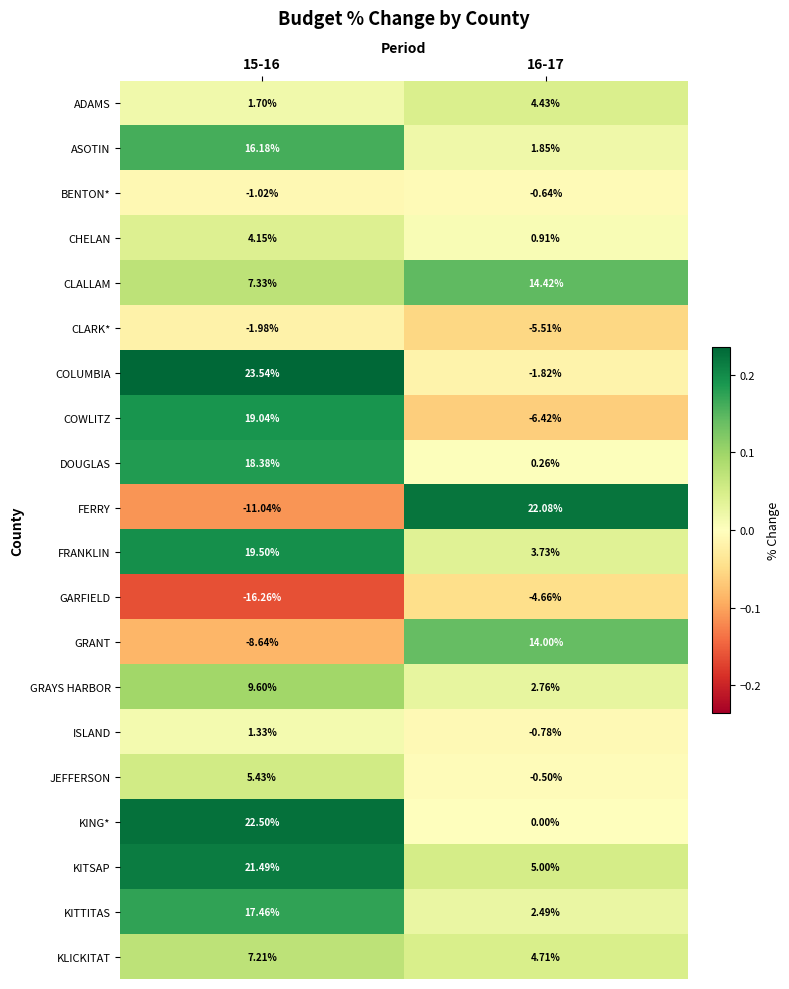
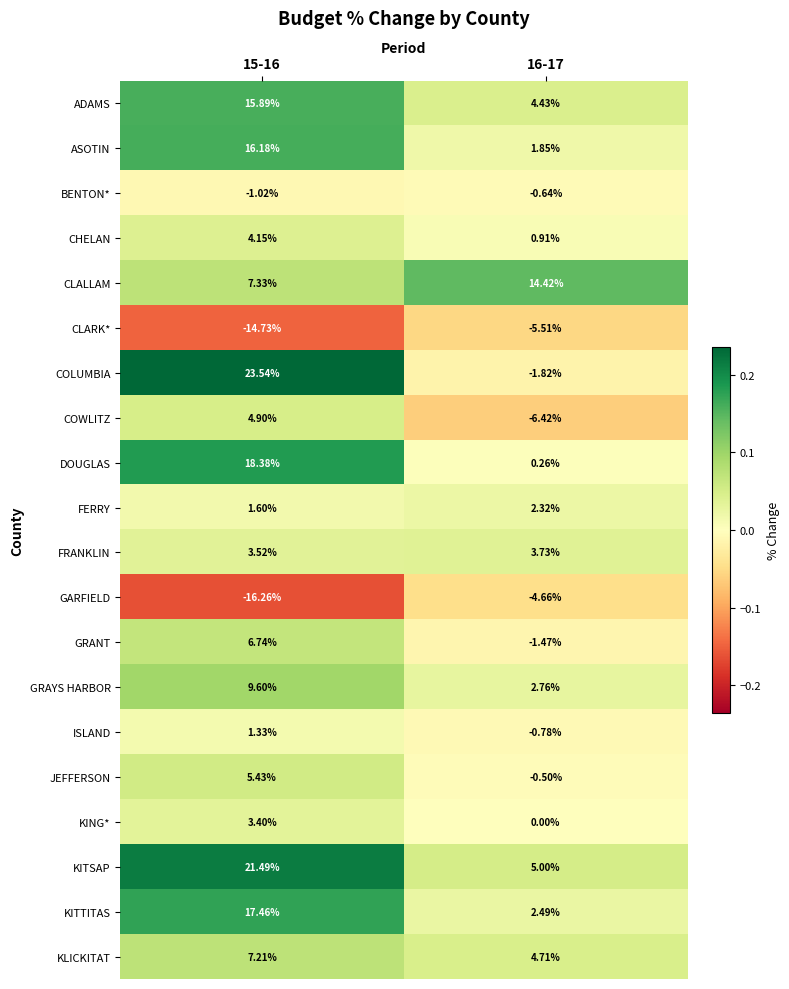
  {
    "ADAMS": {
-     "15-16": "1.70%",
+     "15-16": "15.89%",
      "16-17": "4.43%"
    },
    "ASOTIN": {
      "15-16": "16.18%",
      "16-17": "1.85%"
    },
    "BENTON*": {
      "15-16": "-1.02%",
      "16-17": "-0.64%"
    },
    "CHELAN": {
      "15-16": "4.15%",
      "16-17": "0.91%"
    },
    "CLALLAM": {
      "15-16": "7.33%",
      "16-17": "14.42%"
    },
    "CLARK*": {
-     "15-16": "-1.98%",
+     "15-16": "-14.73%",
      "16-17": "-5.51%"
    },
    "COLUMBIA": {
      "15-16": "23.54%",
      "16-17": "-1.82%"
    },
    "COWLITZ": {
-     "15-16": "19.04%",
+     "15-16": "4.90%",
      "16-17": "-6.42%"
    },
    "DOUGLAS": {
      "15-16": "18.38%",
      "16-17": "0.26%"
    },
    "FERRY": {
-     "15-16": "-11.04%",
-     "16-17": "22.08%"
+     "15-16": "1.60%",
+     "16-17": "2.32%"
    },
    "FRANKLIN": {
-     "15-16": "19.50%",
+     "15-16": "3.52%",
      "16-17": "3.73%"
    },
    "GARFIELD": {
      "15-16": "-16.26%",
      "16-17": "-4.66%"
    },
    "GRANT": {
-     "15-16": "-8.64%",
-     "16-17": "14.00%"
+     "15-16": "6.74%",
+     "16-17": "-1.47%"
    },
    "GRAYS HARBOR": {
      "15-16": "9.60%",
      "16-17": "2.76%"
    },
    "ISLAND": {
      "15-16": "1.33%",
      "16-17": "-0.78%"
    },
    "JEFFERSON": {
      "15-16": "5.43%",
      "16-17": "-0.50%"
    },
    "KING*": {
-     "15-16": "22.50%",
+     "15-16": "3.40%",
      "16-17": "0.00%"
    },
    "KITSAP": {
      "15-16": "21.49%",
      "16-17": "5.00%"
    },
    "KITTITAS": {
      "15-16": "17.46%",
      "16-17": "2.49%"
    },
    "KLICKITAT": {
      "15-16": "7.21%",
      "16-17": "4.71%"
    }
  }
